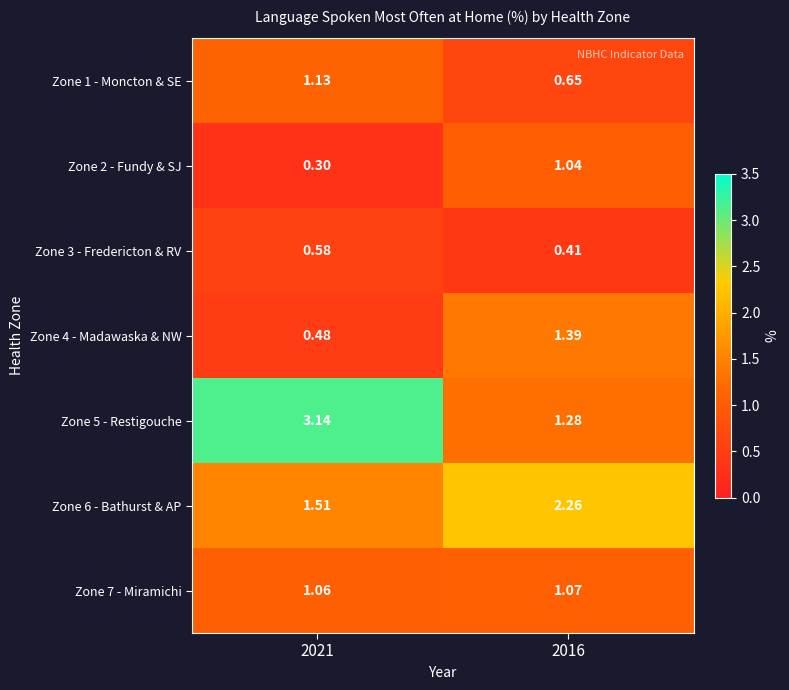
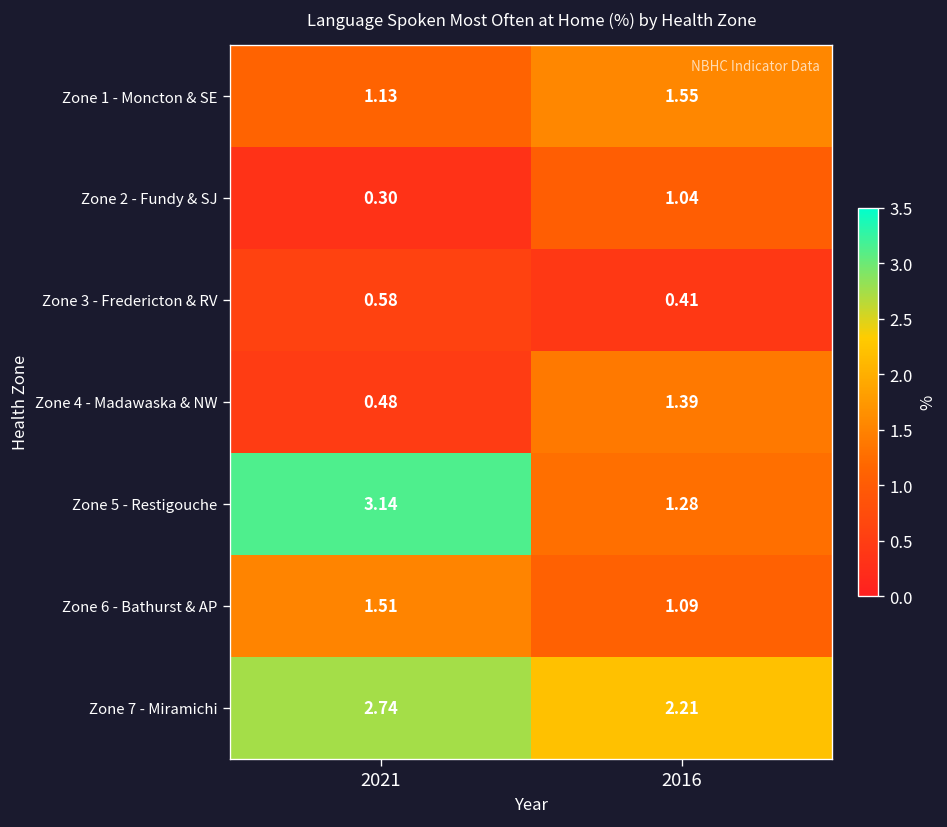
  {
    "Zone 1 - Moncton & SE": {
      "2021": 1.13,
-     "2016": 0.65
+     "2016": 1.55
    },
    "Zone 2 - Fundy & SJ": {
      "2021": 0.30,
      "2016": 1.04
    },
    "Zone 3 - Fredericton & RV": {
      "2021": 0.58,
      "2016": 0.41
    },
    "Zone 4 - Madawaska & NW": {
      "2021": 0.48,
      "2016": 1.39
    },
    "Zone 5 - Restigouche": {
      "2021": 3.14,
      "2016": 1.28
    },
    "Zone 6 - Bathurst & AP": {
      "2021": 1.51,
-     "2016": 2.26
+     "2016": 1.09
    },
    "Zone 7 - Miramichi": {
-     "2021": 1.06,
-     "2016": 1.07
+     "2021": 2.74,
+     "2016": 2.21
    }
  }
